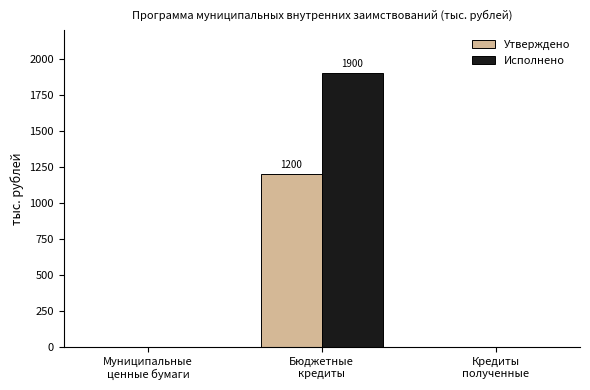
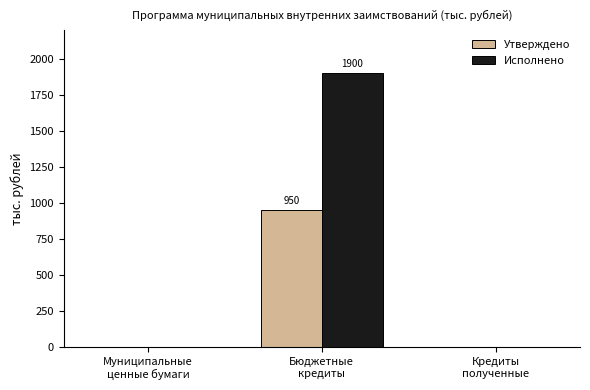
  {
    "Утверждено": {
-     "Бюджетные кредиты": 1200
+     "Бюджетные кредиты": 950
    },
    "Исполнено": {
      "Бюджетные кредиты": 1900
    }
  }
